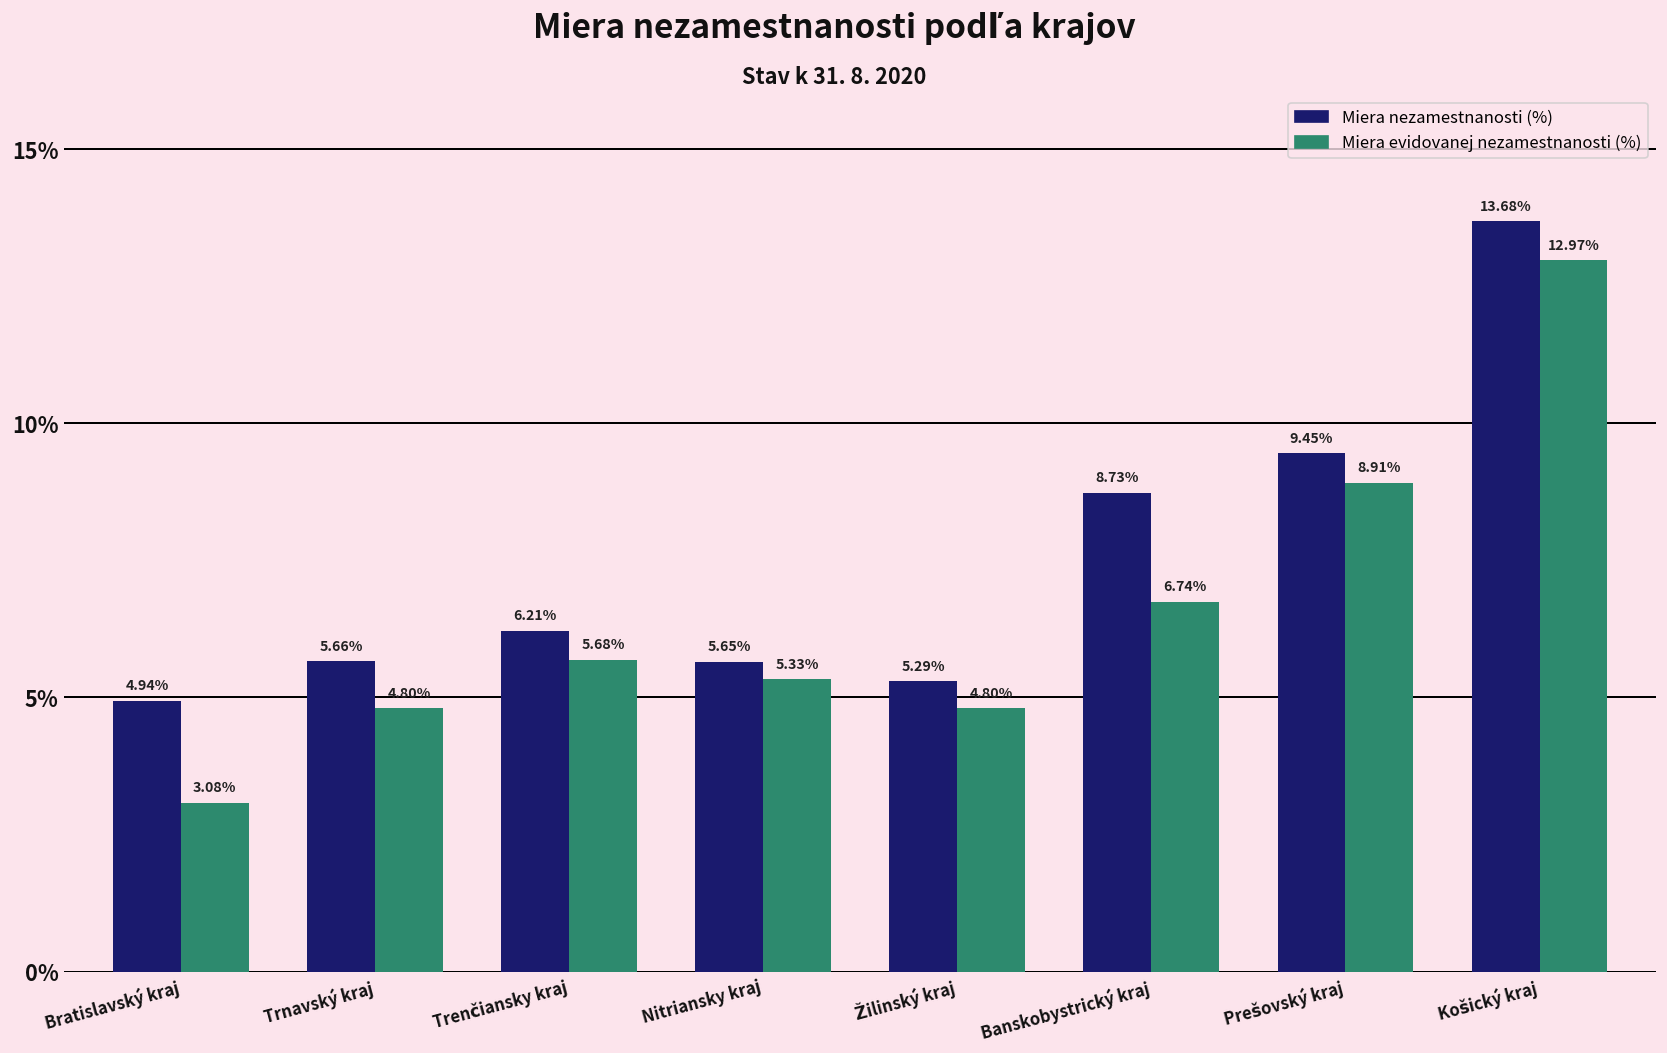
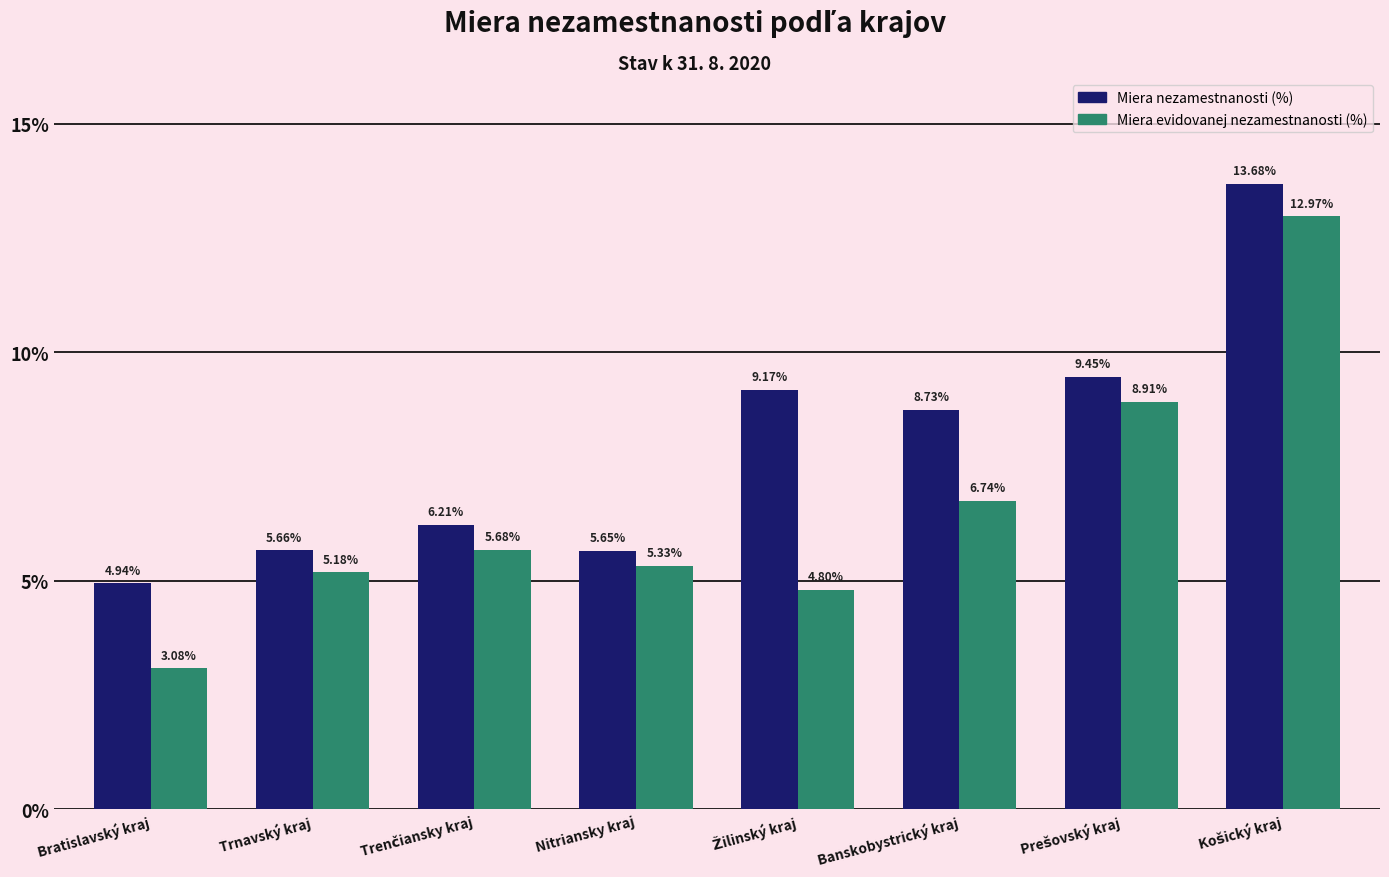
  {
    "Miera nezamestnanosti (%)": {
      "Bratislavský kraj": "4.94%",
      "Trnavský kraj": "5.66%",
      "Trenčiansky kraj": "6.21%",
      "Nitriansky kraj": "5.65%",
-     "Žilinský kraj": "5.29%",
+     "Žilinský kraj": "9.17%",
      "Banskobystrický kraj": "8.73%",
      "Prešovský kraj": "9.45%",
      "Košický kraj": "13.68%"
    },
    "Miera evidovanej nezamestnanosti (%)": {
      "Bratislavský kraj": "3.08%",
-     "Trnavský kraj": "4.80%",
+     "Trnavský kraj": "5.18%",
      "Trenčiansky kraj": "5.68%",
      "Nitriansky kraj": "5.33%",
      "Žilinský kraj": "4.80%",
      "Banskobystrický kraj": "6.74%",
      "Prešovský kraj": "8.91%",
      "Košický kraj": "12.97%"
    }
  }
